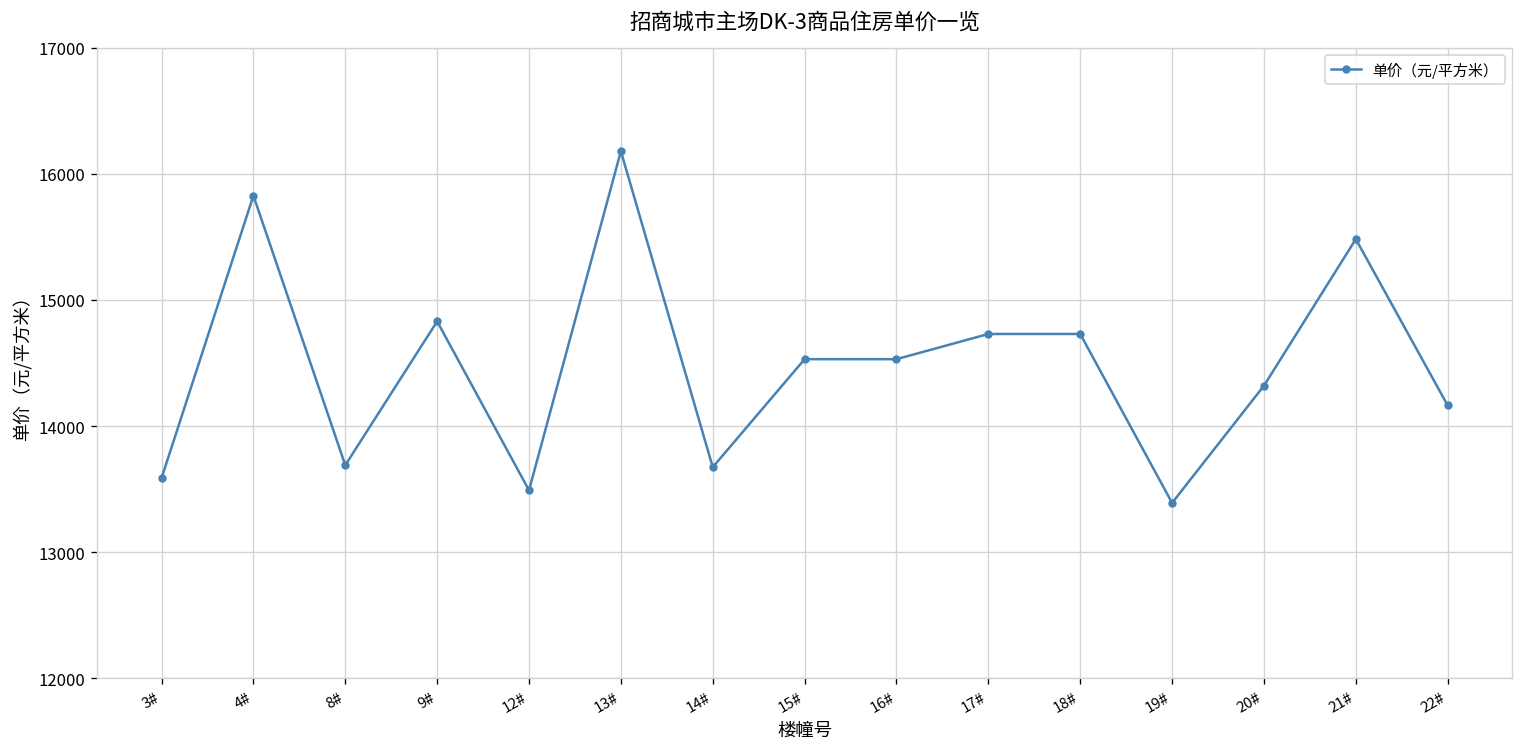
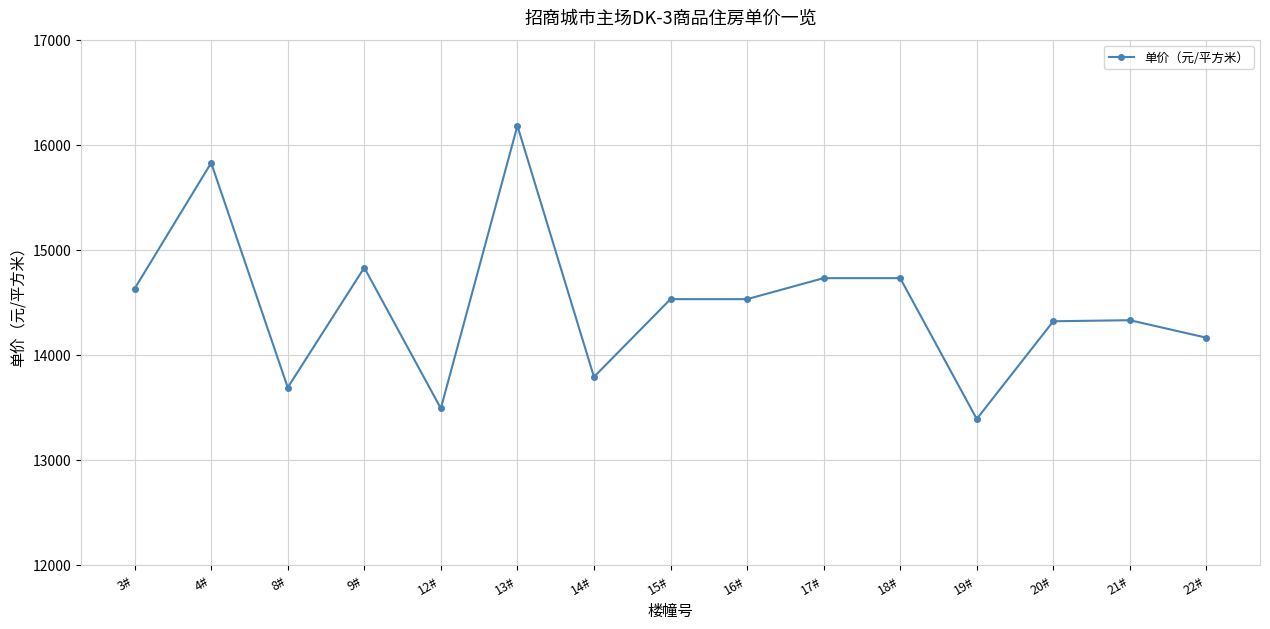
  {
-   "3#": 13590,
+   "3#": 14630,
    "4#": 15830,
    "8#": 13690,
    "9#": 14830,
    "12#": 13490,
    "13#": 16180,
-   "14#": 13670,
+   "14#": 13790,
    "15#": 14530,
    "16#": 14530,
    "17#": 14730,
    "18#": 14730,
    "19#": 13390,
    "20#": 14320,
-   "21#": 15480,
+   "21#": 14330,
    "22#": 14160
  }
